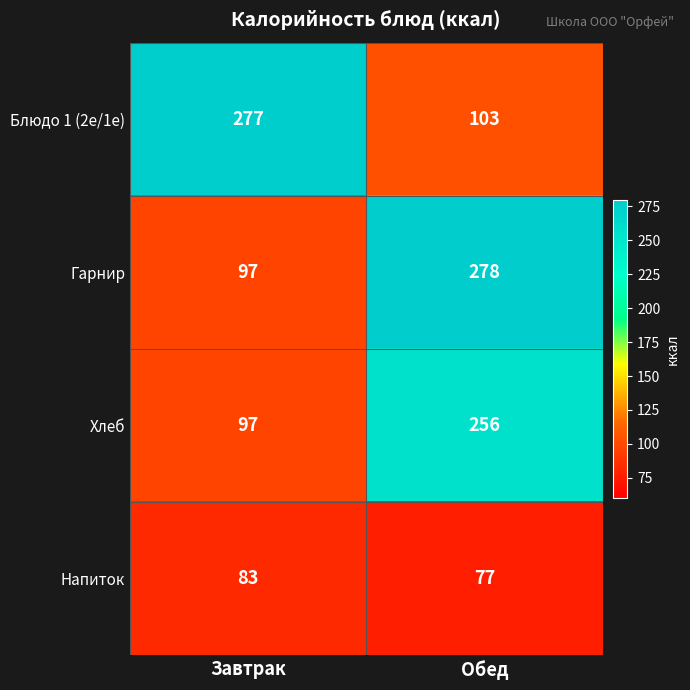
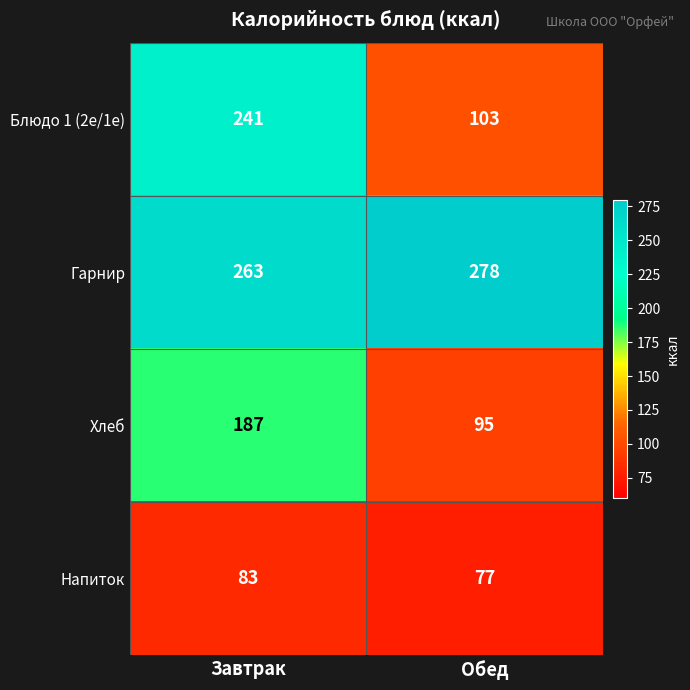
  {
    "Блюдо 1 (2е/1е)": {
-     "Завтрак": 277,
+     "Завтрак": 241,
      "Обед": 103
    },
    "Гарнир": {
-     "Завтрак": 97,
+     "Завтрак": 263,
      "Обед": 278
    },
    "Хлеб": {
-     "Завтрак": 97,
-     "Обед": 256
+     "Завтрак": 187,
+     "Обед": 95
    },
    "Напиток": {
      "Завтрак": 83,
      "Обед": 77
    }
  }
